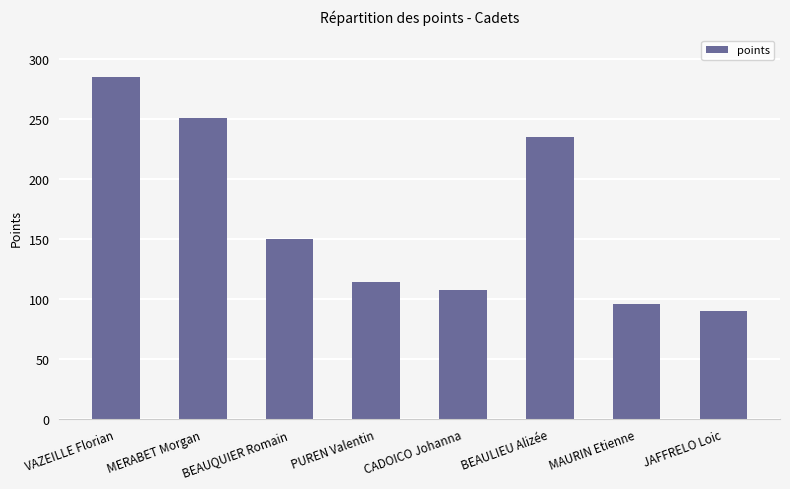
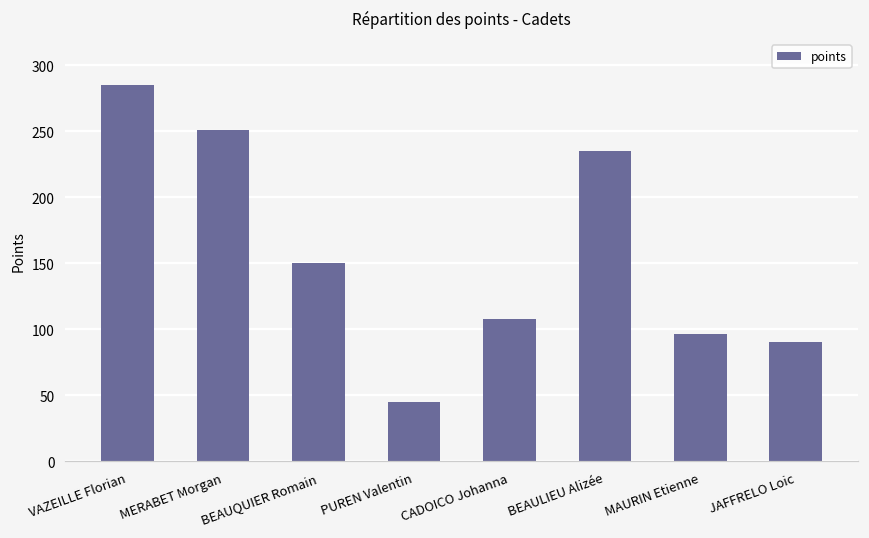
  {
    "VAZEILLE Florian": 285,
    "MERABET Morgan": 251,
    "BEAUQUIER Romain": 150,
-   "PUREN Valentin": 114,
+   "PUREN Valentin": 45,
    "CADOICO Johanna": 108,
    "BEAULIEU Alizée": 235,
    "MAURIN Etienne": 96,
    "JAFFRELO Loic": 90
  }
